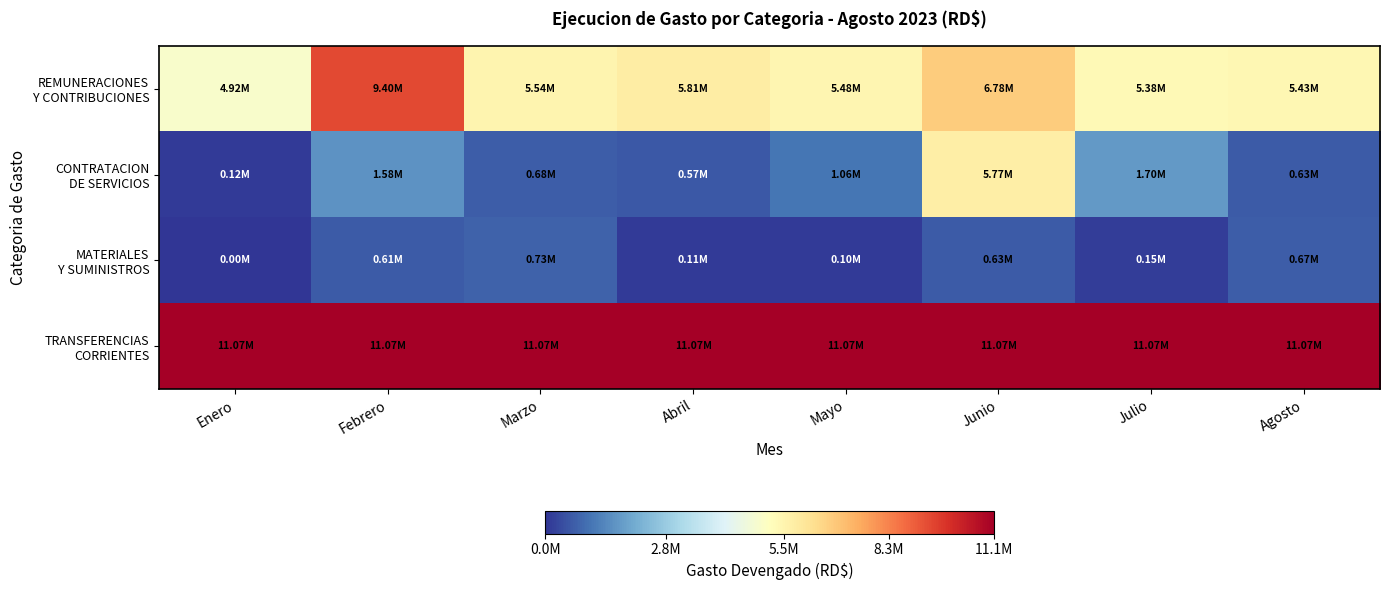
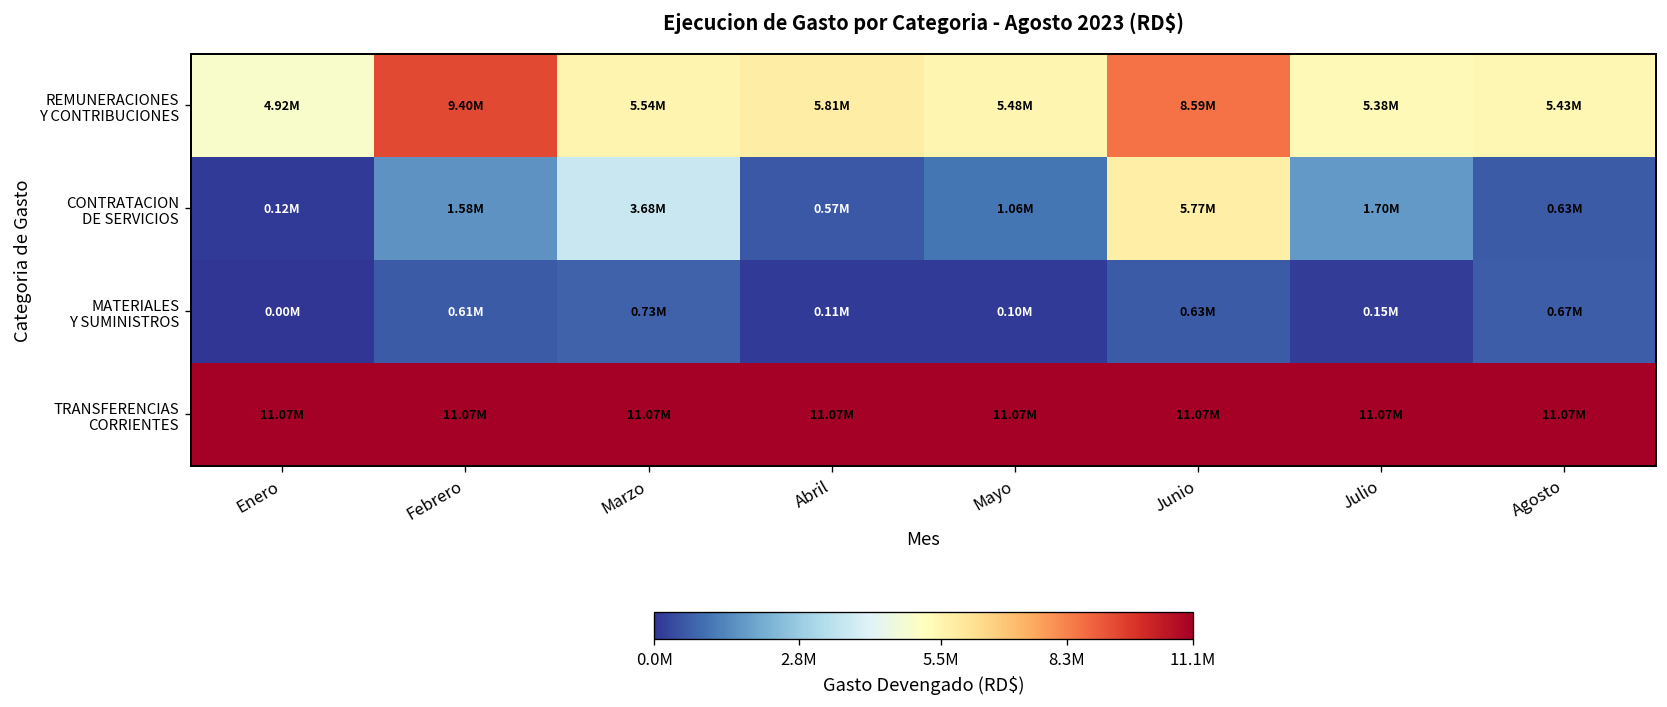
  {
    "REMUNERACIONES Y CONTRIBUCIONES": {
      "Enero": "4.92M",
      "Febrero": "9.40M",
      "Marzo": "5.54M",
      "Abril": "5.81M",
      "Mayo": "5.48M",
-     "Junio": "6.78M",
+     "Junio": "8.59M",
      "Julio": "5.38M",
      "Agosto": "5.43M"
    },
    "CONTRATACION DE SERVICIOS": {
      "Enero": "0.12M",
      "Febrero": "1.58M",
-     "Marzo": "0.68M",
+     "Marzo": "3.68M",
      "Abril": "0.57M",
      "Mayo": "1.06M",
      "Junio": "5.77M",
      "Julio": "1.70M",
      "Agosto": "0.63M"
    },
    "MATERIALES Y SUMINISTROS": {
      "Enero": "0.00M",
      "Febrero": "0.61M",
      "Marzo": "0.73M",
      "Abril": "0.11M",
      "Mayo": "0.10M",
      "Junio": "0.63M",
      "Julio": "0.15M",
      "Agosto": "0.67M"
    },
    "TRANSFERENCIAS CORRIENTES": {
      "Enero": "11.07M",
      "Febrero": "11.07M",
      "Marzo": "11.07M",
      "Abril": "11.07M",
      "Mayo": "11.07M",
      "Junio": "11.07M",
      "Julio": "11.07M",
      "Agosto": "11.07M"
    }
  }
